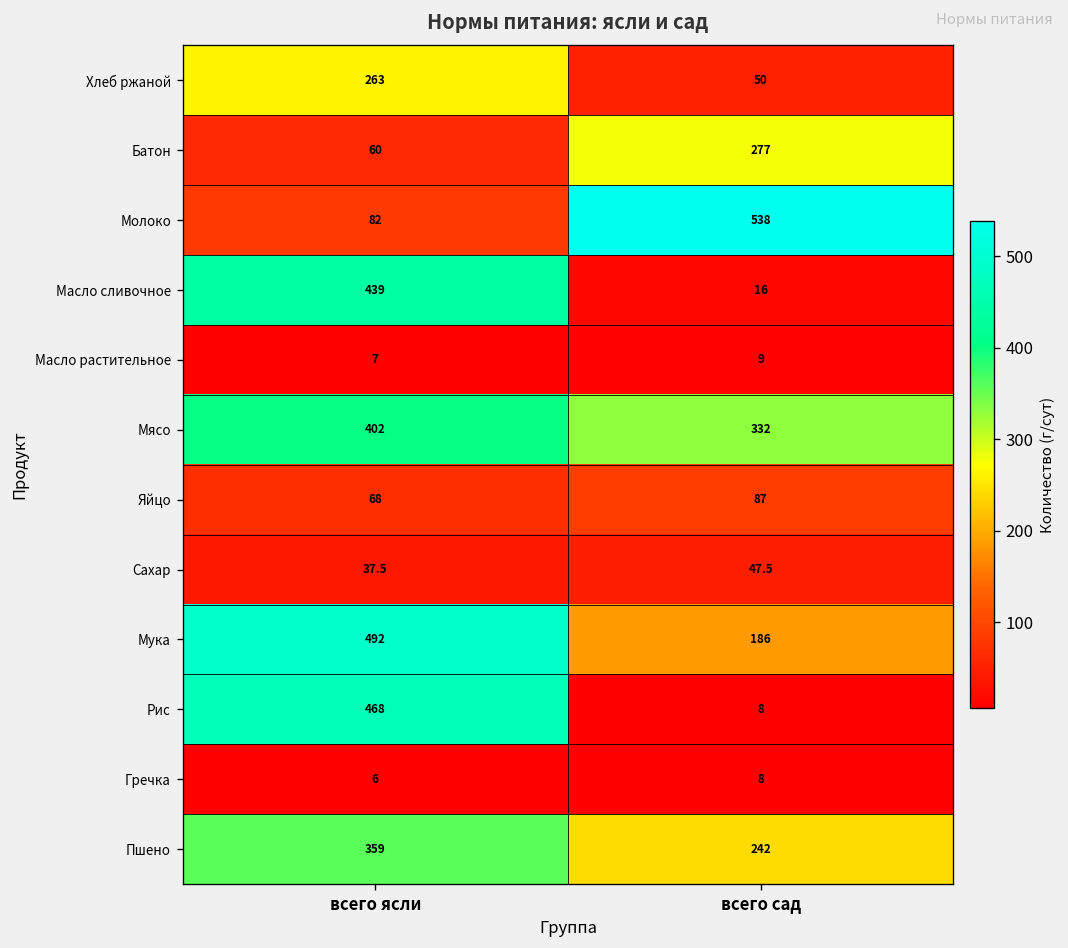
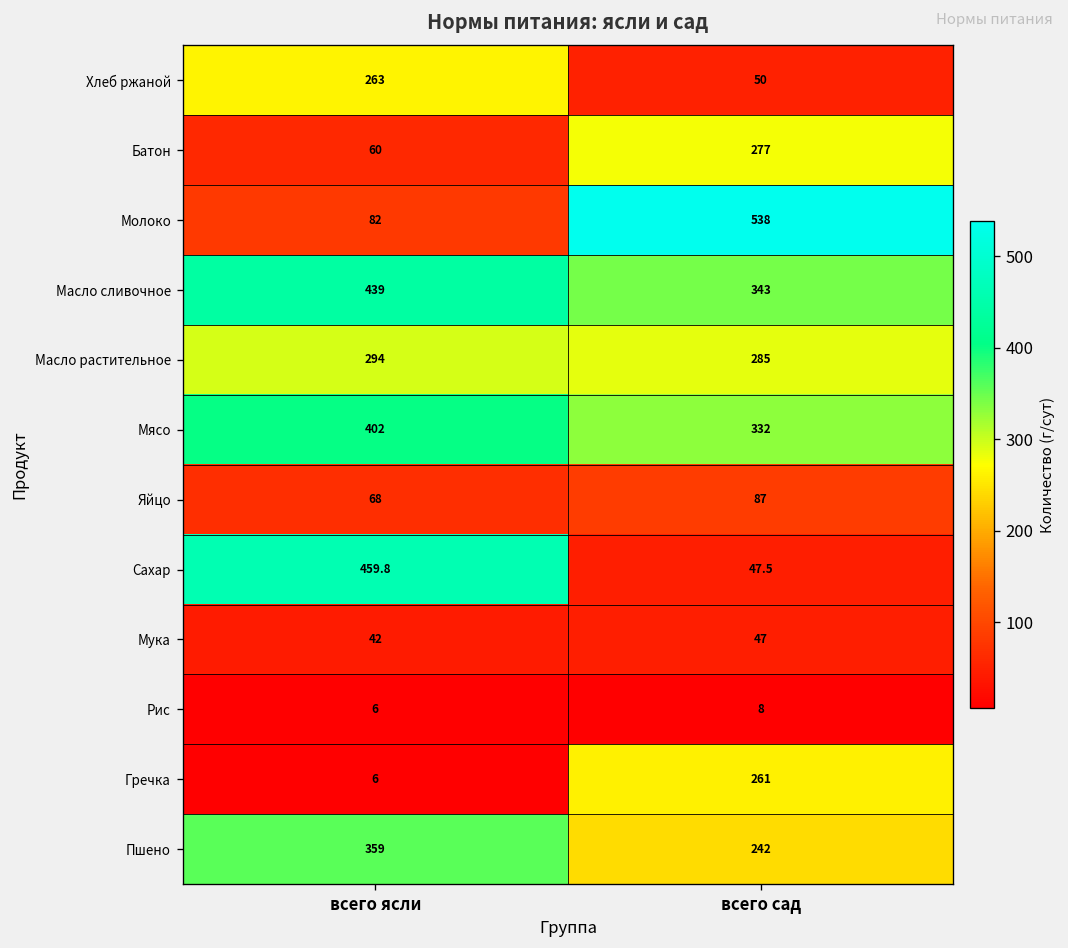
  {
    "Хлеб ржаной": {
      "всего ясли": 263,
      "всего сад": 50
    },
    "Батон": {
      "всего ясли": 60,
      "всего сад": 277
    },
    "Молоко": {
      "всего ясли": 82,
      "всего сад": 538
    },
    "Масло сливочное": {
      "всего ясли": 439,
-     "всего сад": 16
+     "всего сад": 343
    },
    "Масло растительное": {
-     "всего ясли": 7,
-     "всего сад": 9
+     "всего ясли": 294,
+     "всего сад": 285
    },
    "Мясо": {
      "всего ясли": 402,
      "всего сад": 332
    },
    "Яйцо": {
      "всего ясли": 68,
      "всего сад": 87
    },
    "Сахар": {
-     "всего ясли": 37.5,
+     "всего ясли": 459.8,
      "всего сад": 47.5
    },
    "Мука": {
-     "всего ясли": 492,
-     "всего сад": 186
+     "всего ясли": 42,
+     "всего сад": 47
    },
    "Рис": {
-     "всего ясли": 468,
+     "всего ясли": 6,
      "всего сад": 8
    },
    "Гречка": {
      "всего ясли": 6,
-     "всего сад": 8
+     "всего сад": 261
    },
    "Пшено": {
      "всего ясли": 359,
      "всего сад": 242
    }
  }
